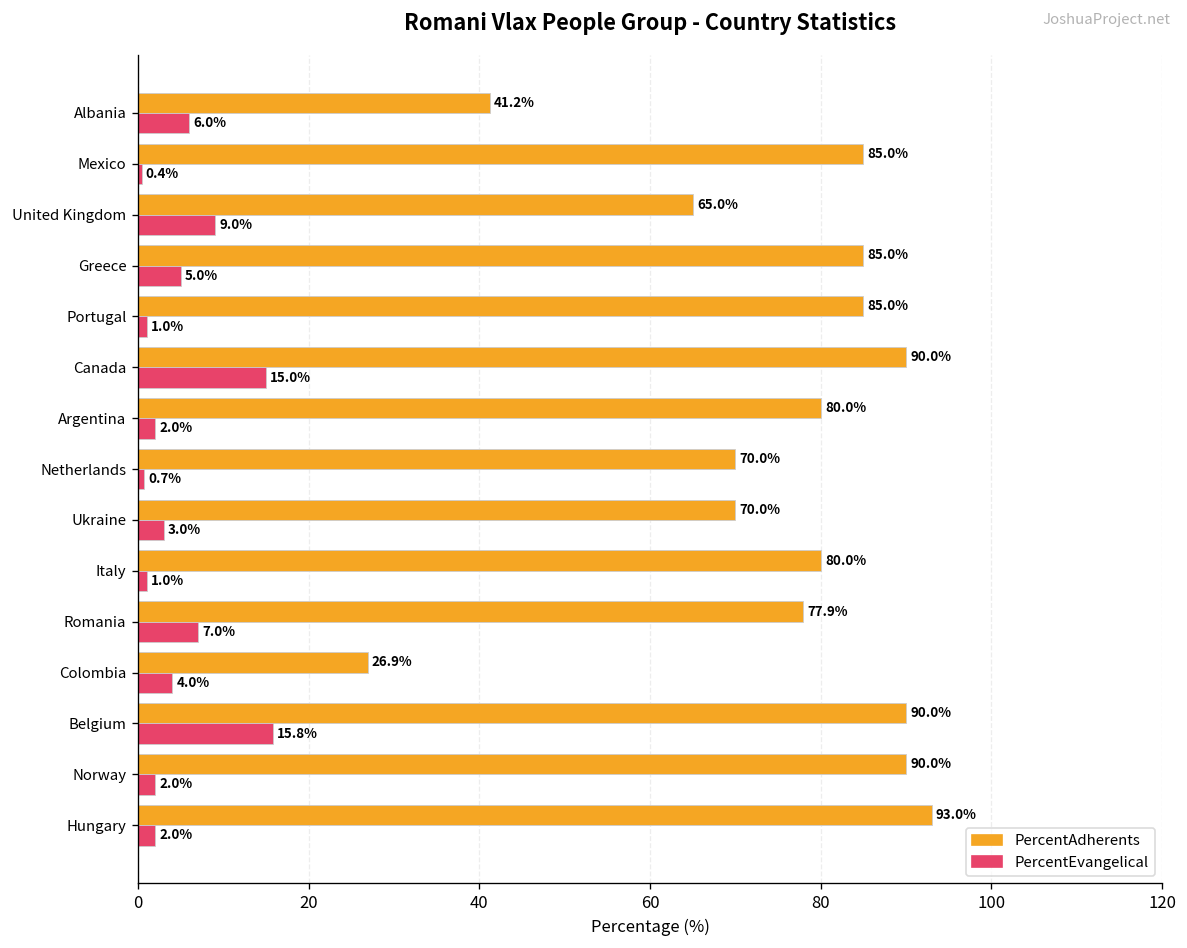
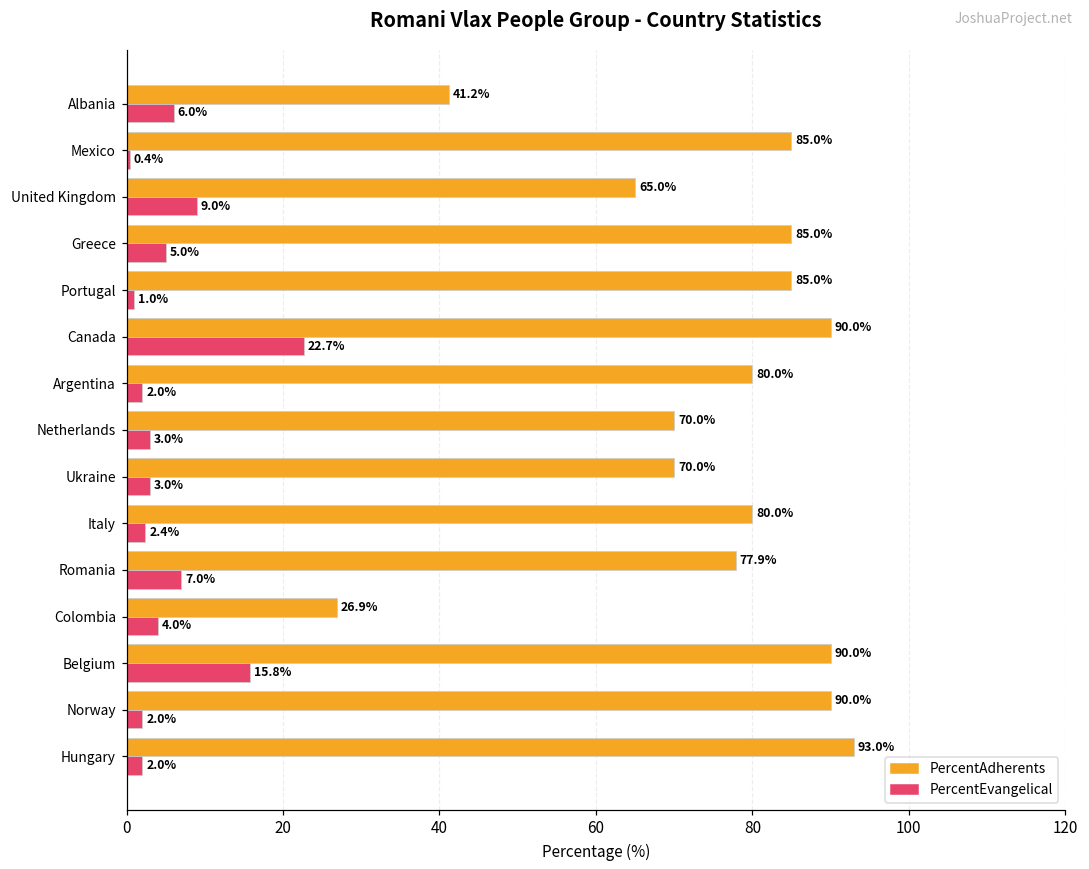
  {
    "PercentAdherents": {
      "Albania": "41.2%",
      "Mexico": "85.0%",
      "United Kingdom": "65.0%",
      "Greece": "85.0%",
      "Portugal": "85.0%",
      "Canada": "90.0%",
      "Argentina": "80.0%",
      "Netherlands": "70.0%",
      "Ukraine": "70.0%",
      "Italy": "80.0%",
      "Romania": "77.9%",
      "Colombia": "26.9%",
      "Belgium": "90.0%",
      "Norway": "90.0%",
      "Hungary": "93.0%"
    },
    "PercentEvangelical": {
      "Albania": "6.0%",
      "Mexico": "0.4%",
      "United Kingdom": "9.0%",
      "Greece": "5.0%",
      "Portugal": "1.0%",
-     "Canada": "15.0%",
+     "Canada": "22.7%",
      "Argentina": "2.0%",
-     "Netherlands": "0.7%",
+     "Netherlands": "3.0%",
      "Ukraine": "3.0%",
-     "Italy": "1.0%",
+     "Italy": "2.4%",
      "Romania": "7.0%",
      "Colombia": "4.0%",
      "Belgium": "15.8%",
      "Norway": "2.0%",
      "Hungary": "2.0%"
    }
  }
